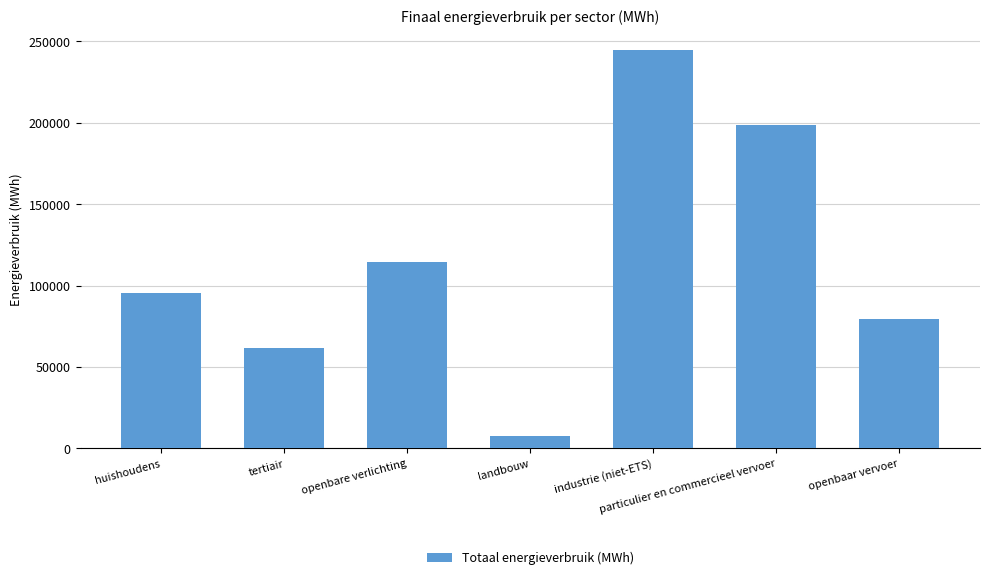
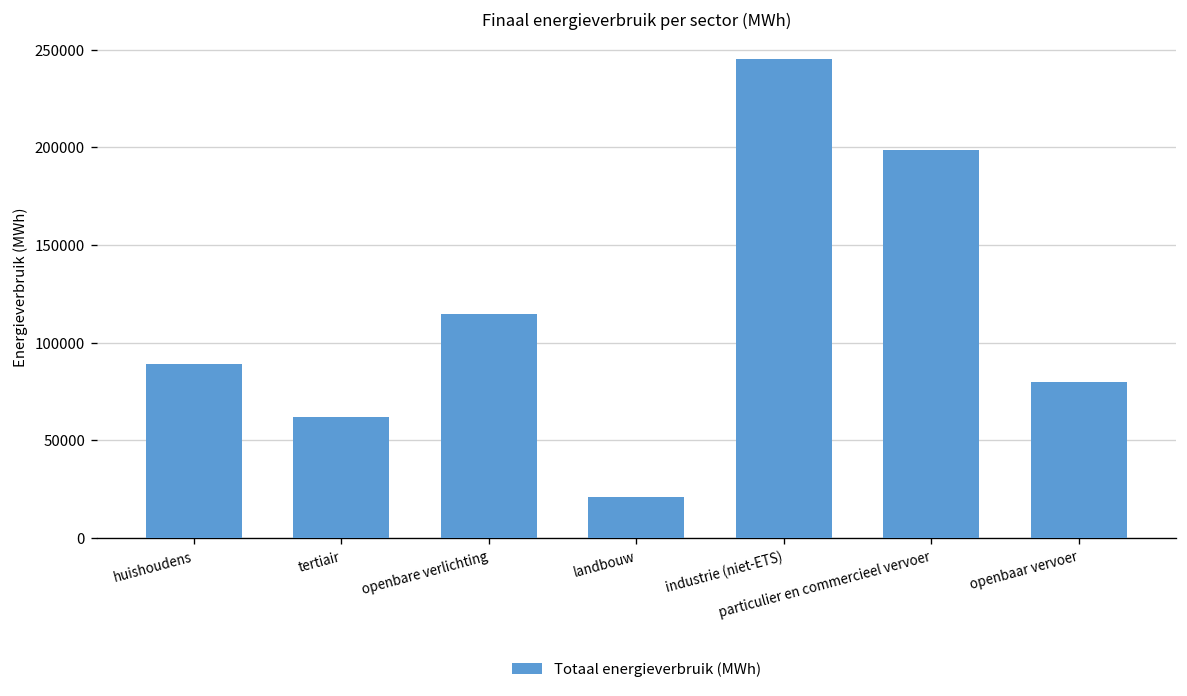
  {
-   "huishoudens": 95000,
+   "huishoudens": 89000,
    "tertiair": 62000,
    "openbare verlichting": 115000,
-   "landbouw": 7000,
+   "landbouw": 21000,
    "industrie (niet-ETS)": 245000,
    "particulier en commercieel vervoer": 198000,
    "openbaar vervoer": 80000
  }
